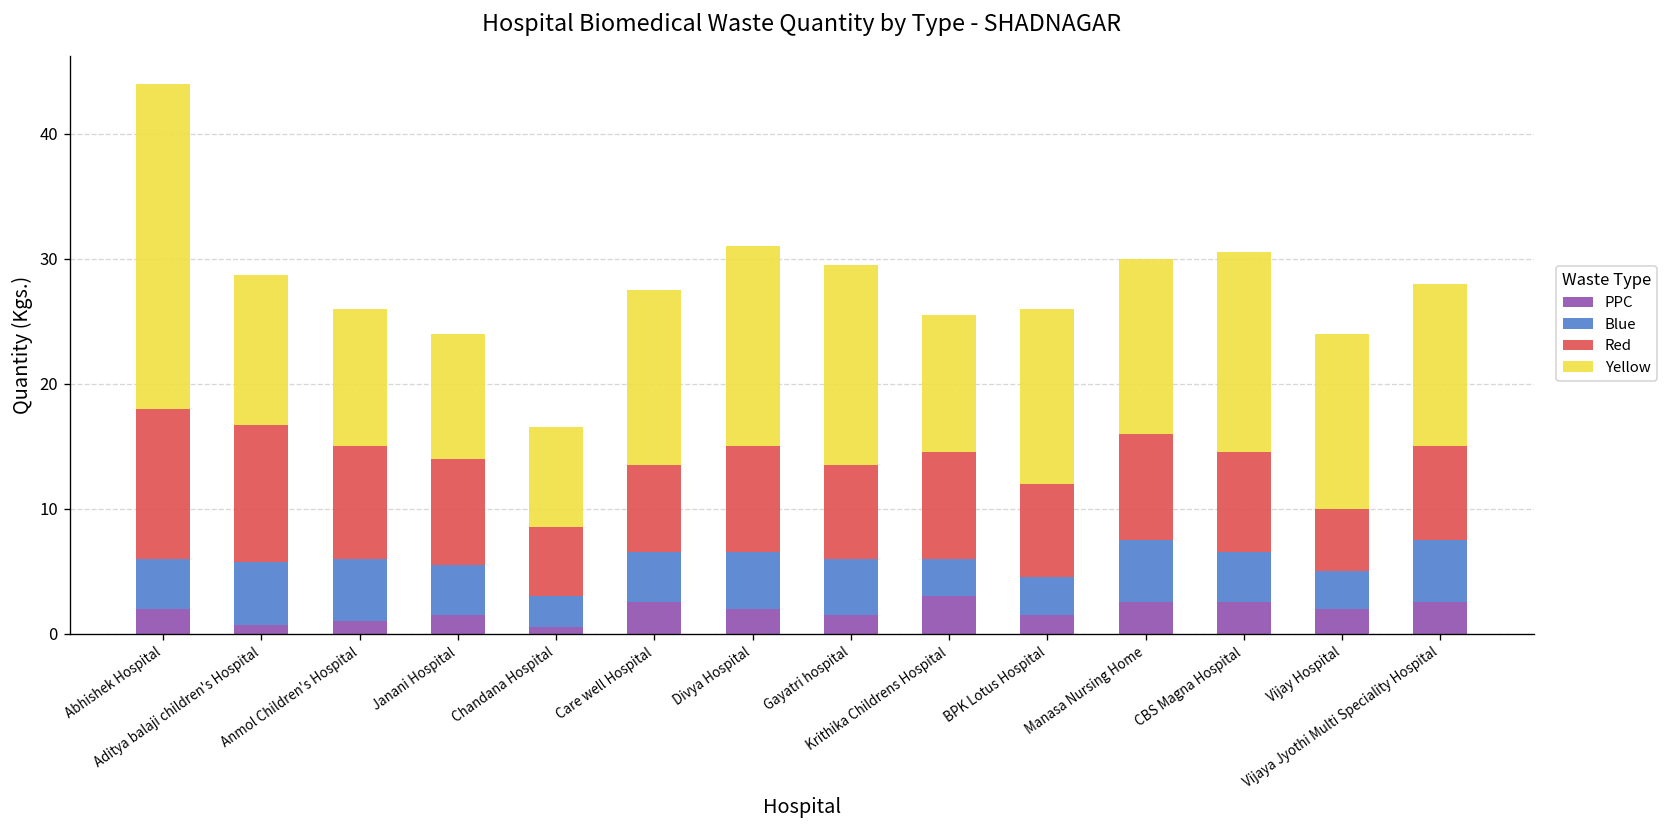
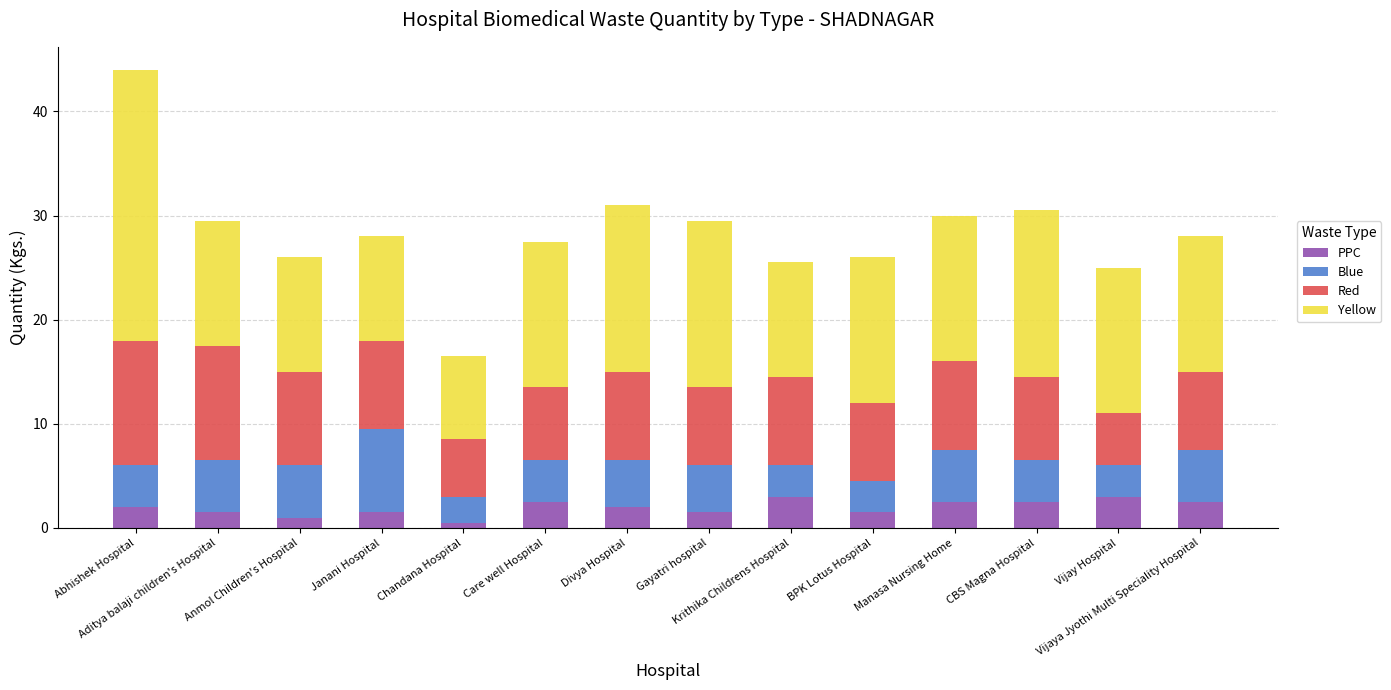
  {
    "PPC": {
      "Abhishek Hospital": 2.0,
-     "Aditya balaji children's Hospital": 0.7,
+     "Aditya balaji children's Hospital": 1.5,
      "Anmol Children's Hospital": 1.0,
      "Janani Hospital": 1.5,
      "Chandana Hospital": 0.5,
      "Care well Hospital": 2.5,
      "Divya Hospital": 2.0,
      "Gayatri hospital": 1.5,
      "Krithika Childrens Hospital": 3.0,
      "BPK Lotus Hospital": 1.5,
      "Manasa Nursing Home": 2.5,
      "CBS Magna Hospital": 2.5,
-     "Vijay Hospital": 2,
+     "Vijay Hospital": 3,
      "Vijaya Jyothi Multi Speciality Hospital": 2.5
    },
    "Blue": {
      "Abhishek Hospital": 4,
      "Aditya balaji children's Hospital": 5,
      "Anmol Children's Hospital": 5,
-     "Janani Hospital": 4,
+     "Janani Hospital": 8,
      "Chandana Hospital": 2.5,
      "Care well Hospital": 4,
      "Divya Hospital": 4.5,
      "Gayatri hospital": 4.5,
      "Krithika Childrens Hospital": 3,
      "BPK Lotus Hospital": 3,
      "Manasa Nursing Home": 5,
      "CBS Magna Hospital": 4,
      "Vijay Hospital": 3,
      "Vijaya Jyothi Multi Speciality Hospital": 5
    },
    "Red": {
      "Abhishek Hospital": 12.0,
      "Aditya balaji children's Hospital": 11.0,
      "Anmol Children's Hospital": 9.0,
      "Janani Hospital": 8.5,
      "Chandana Hospital": 5.5,
      "Care well Hospital": 7.0,
      "Divya Hospital": 8.5,
      "Gayatri hospital": 7.5,
      "Krithika Childrens Hospital": 8.5,
      "BPK Lotus Hospital": 7.5,
      "Manasa Nursing Home": 8.5,
      "CBS Magna Hospital": 8.0,
      "Vijay Hospital": 5.0,
      "Vijaya Jyothi Multi Speciality Hospital": 7.5
    },
    "Yellow": {
      "Abhishek Hospital": 26.0,
      "Aditya balaji children's Hospital": 12.0,
      "Anmol Children's Hospital": 11.0,
      "Janani Hospital": 10.0,
      "Chandana Hospital": 8.0,
      "Care well Hospital": 14.0,
      "Divya Hospital": 16.0,
      "Gayatri hospital": 16.0,
      "Krithika Childrens Hospital": 11.0,
      "BPK Lotus Hospital": 14.0,
      "Manasa Nursing Home": 14.0,
      "CBS Magna Hospital": 16.0,
      "Vijay Hospital": 14.0,
      "Vijaya Jyothi Multi Speciality Hospital": 13.0
    }
  }
